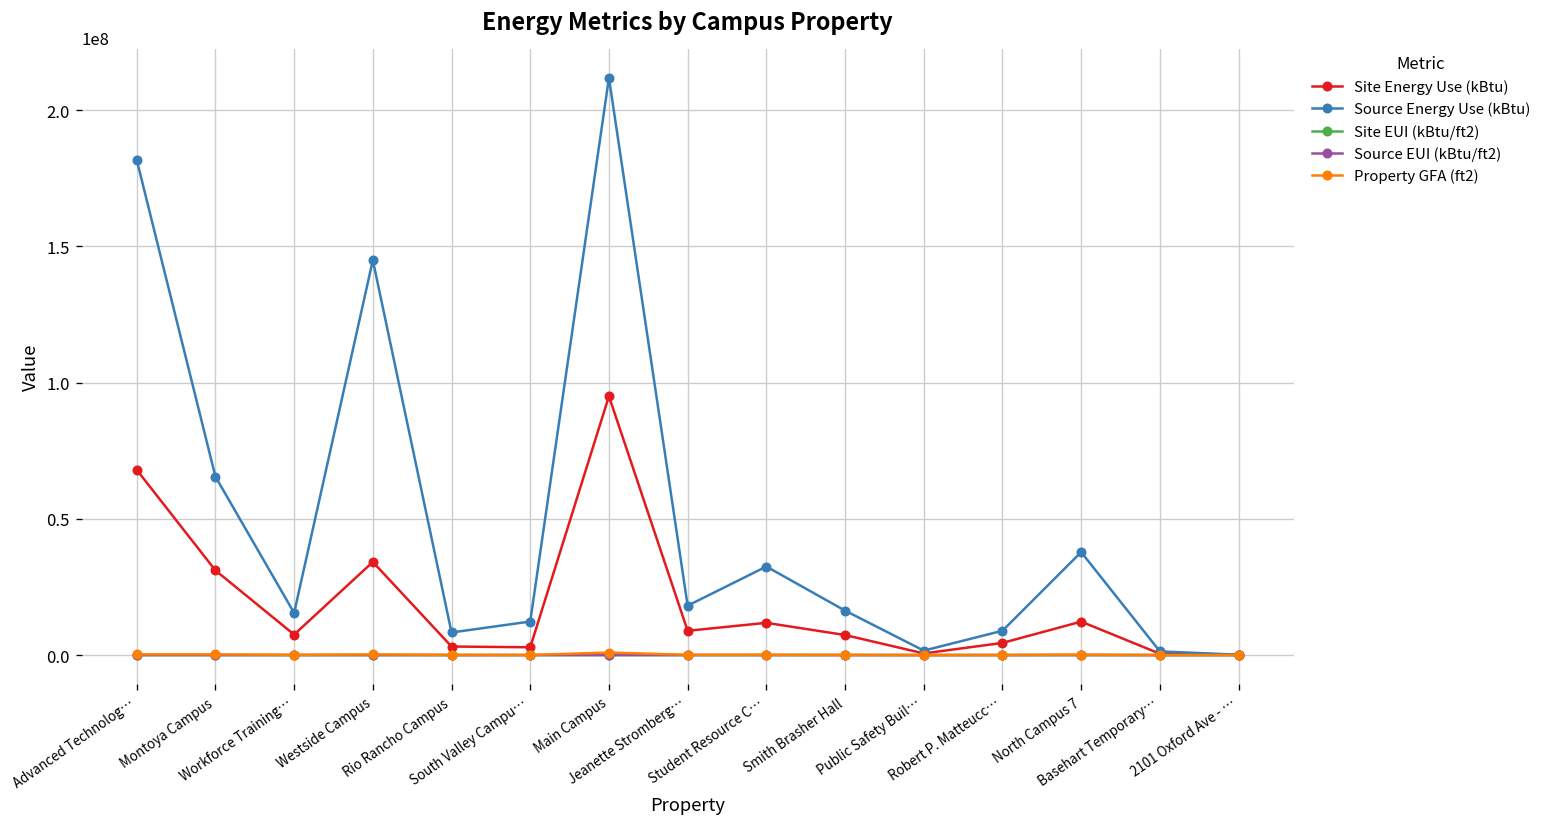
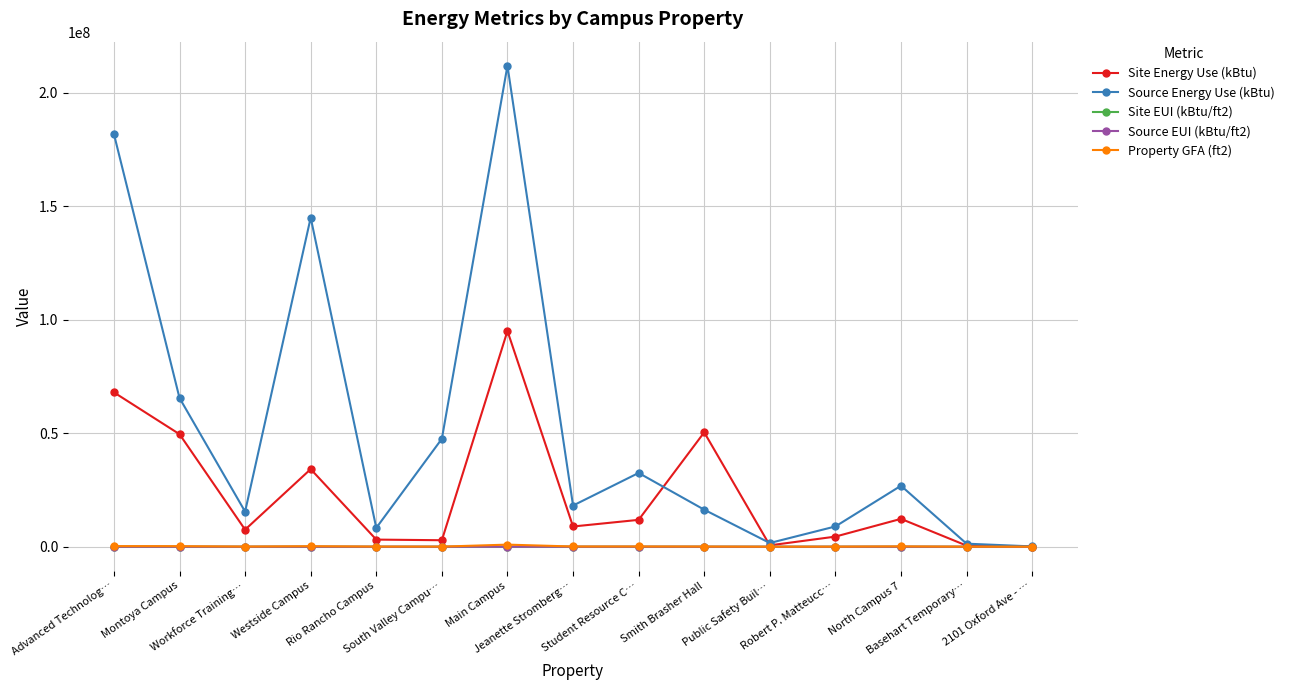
  {
    "Site Energy Use (kBtu)": {
      "Advanced Technolog…": 68000000,
-     "Montoya Campus": 31000000,
+     "Montoya Campus": 50000000,
      "Workforce Training…": 8000000,
      "Westside Campus": 34000000,
      "Rio Rancho Campus": 3000000,
      "South Valley Campu…": 3000000,
      "Main Campus": 95000000,
      "Jeanette Stromberg…": 9000000,
      "Student Resource C…": 12000000,
-     "Smith Brasher Hall": 7000000,
+     "Smith Brasher Hall": 50000000,
      "Robert P. Matteucc…": 4000000,
      "North Campus 7": 12000000
    },
    "Source Energy Use (kBtu)": {
      "Advanced Technolog…": 182000000,
      "Montoya Campus": 66000000,
      "Workforce Training…": 15000000,
      "Westside Campus": 145000000,
      "Rio Rancho Campus": 8000000,
-     "South Valley Campu…": 12000000,
+     "South Valley Campu…": 48000000,
      "Main Campus": 212000000,
      "Jeanette Stromberg…": 18000000,
      "Student Resource C…": 32000000,
      "Smith Brasher Hall": 16000000,
      "Robert P. Matteucc…": 9000000,
-     "North Campus 7": 38000000
+     "North Campus 7": 27000000
    }
  }
